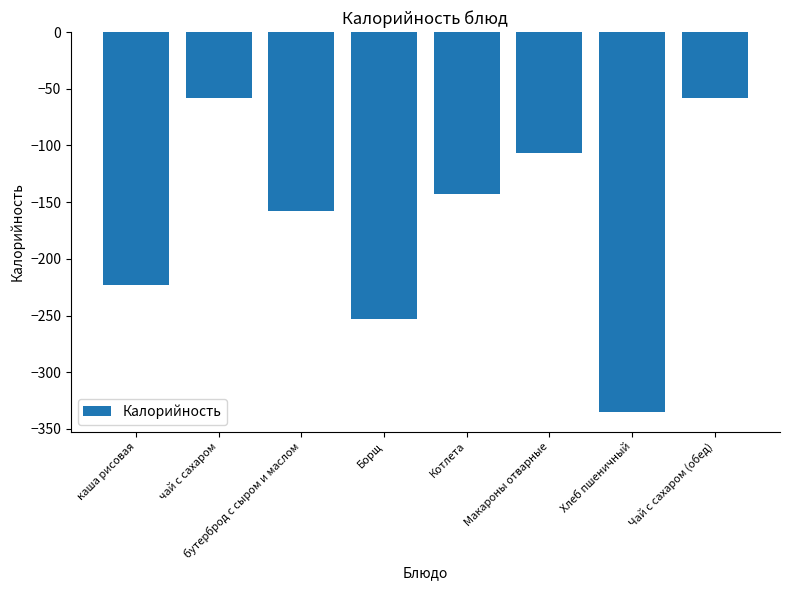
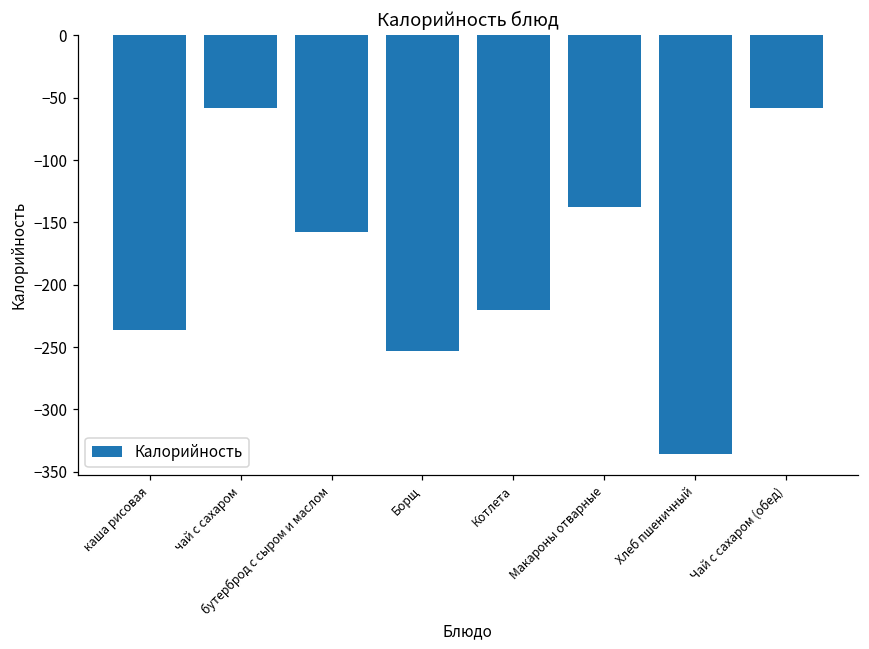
  {
-   "каша рисовая": -223,
+   "каша рисовая": -236,
    "чай с сахаром": -58,
    "бутерброд с сыром и маслом": -158,
    "Борщ": -253,
-   "Котлета": -143,
-   "Макароны отварные": -107,
+   "Котлета": -220,
+   "Макароны отварные": -138,
    "Хлеб пшеничный": -336,
    "Чай с сахаром (обед)": -58
  }
